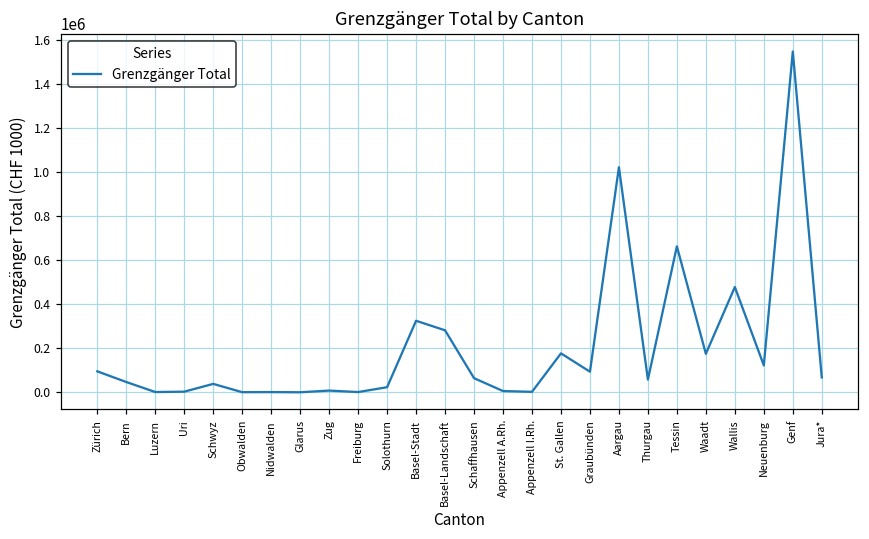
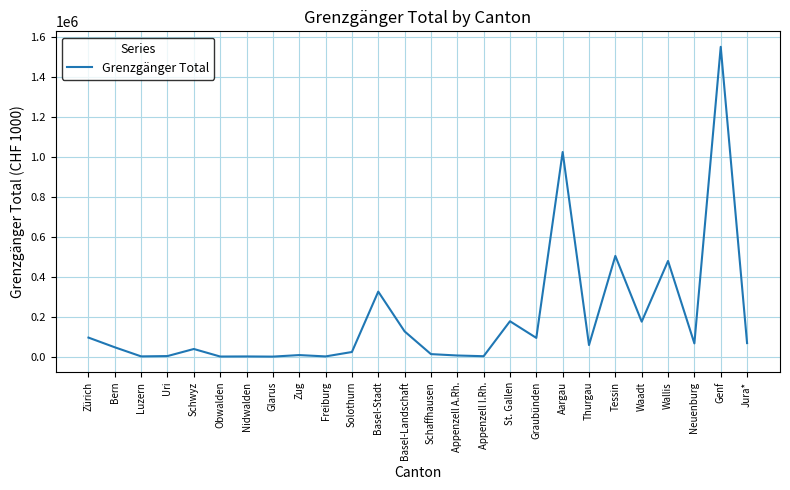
  {
    "Zürich": 100000,
    "Bern": 50000,
    "Luzern": 0,
    "Uri": 0,
    "Schwyz": 40000,
    "Obwalden": 0,
    "Nidwalden": 0,
    "Glarus": 0,
    "Zug": 10000,
    "Freiburg": 0,
    "Solothurn": 20000,
    "Basel-Stadt": 330000,
-   "Basel-Landschaft": 280000,
-   "Schaffhausen": 60000,
+   "Basel-Landschaft": 130000,
+   "Schaffhausen": 10000,
    "Appenzell A.Rh.": 10000,
    "Appenzell I.Rh.": 0,
    "St. Gallen": 180000,
    "Graubünden": 90000,
    "Aargau": 1020000,
    "Thurgau": 60000,
-   "Tessin": 660000,
+   "Tessin": 500000,
    "Waadt": 170000,
    "Wallis": 480000,
-   "Neuenburg": 120000,
+   "Neuenburg": 70000,
    "Genf": 1550000,
    "Jura*": 70000
  }
